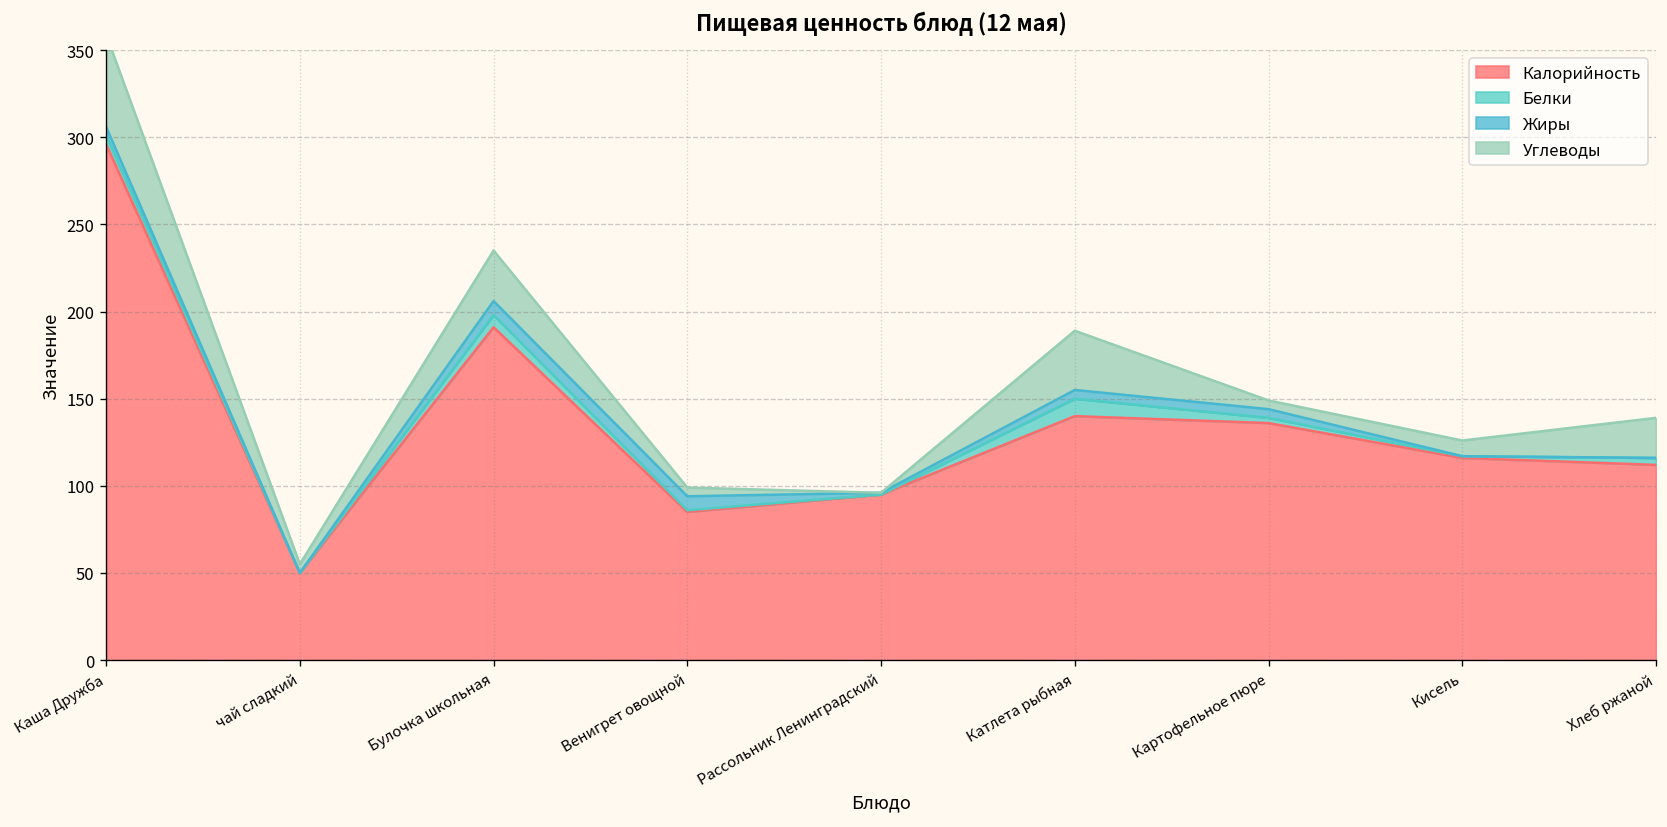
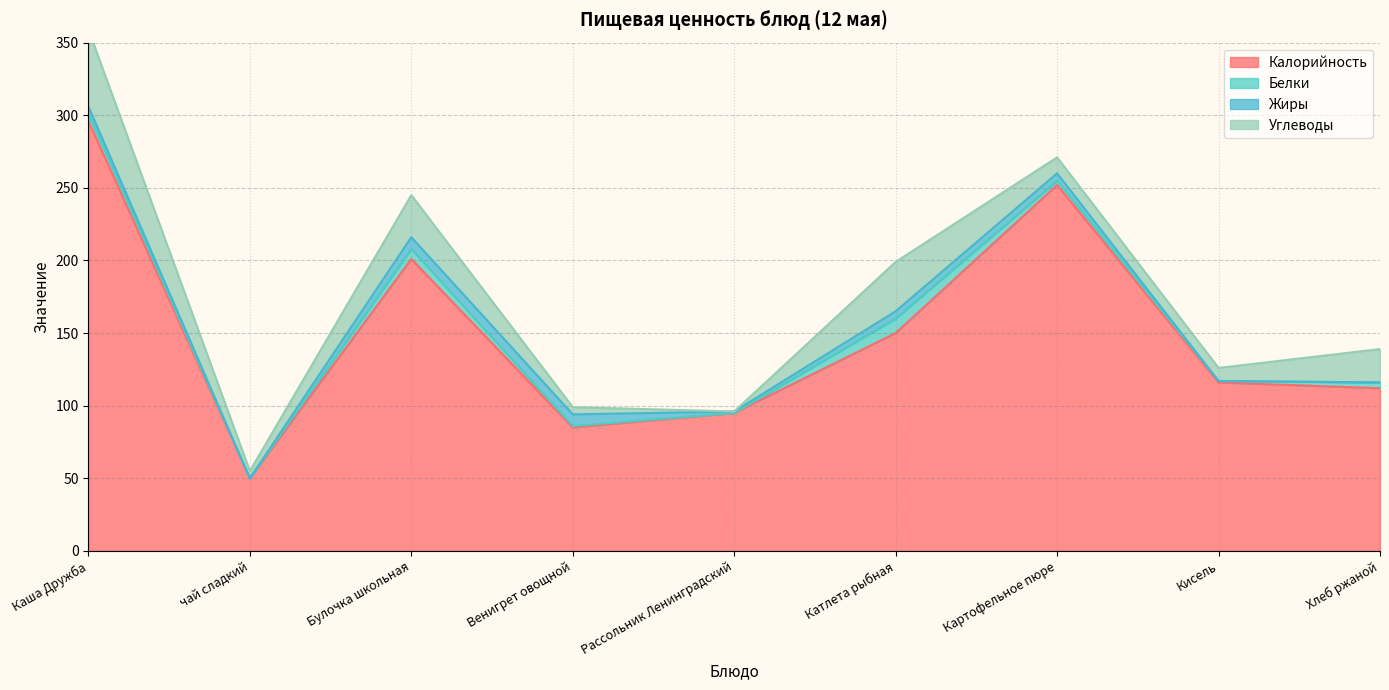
  {
    "Калорийность": {
      "Каша Дружба": 296,
-     "Булочка школьная": 191,
-     "Катлета рыбная": 140,
-     "Картофельное пюре": 136,
+     "Булочка школьная": 201,
+     "Катлета рыбная": 150,
+     "Картофельное пюре": 252,
      "Хлеб ржаной": 112
    },
    "Углеводы": {
      "чай сладкий": 5,
      "Булочка школьная": 29,
      "Венигрет овощной": 5,
      "Катлета рыбная": 34,
-     "Картофельное пюре": 5,
+     "Картофельное пюре": 11,
      "Кисель": 9,
      "Хлеб ржаной": 23
    }
  }
